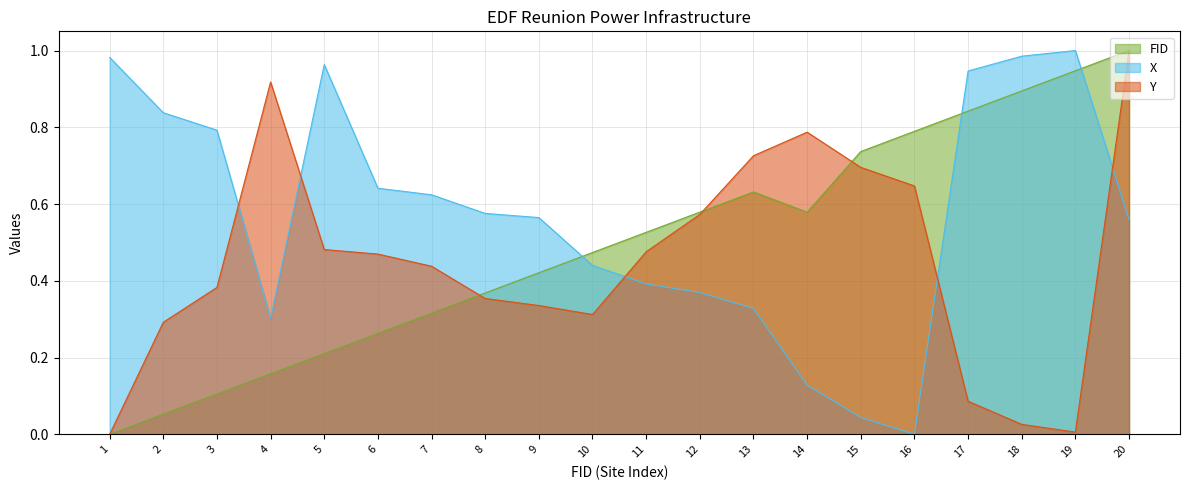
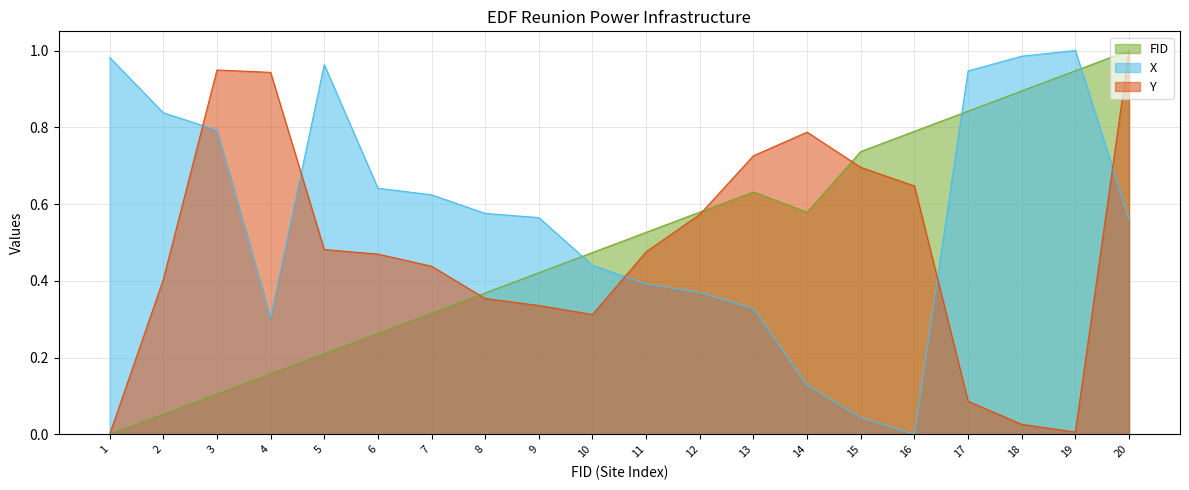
  {
    "FID": {
      "2": 0.05,
      "3": 0.11,
      "4": 0.16,
      "5": 0.21,
      "6": 0.26,
      "7": 0.32,
      "8": 0.37,
      "9": 0.42,
      "10": 0.47,
      "11": 0.53,
      "13": 0.63,
      "14": 0.58,
      "15": 0.74,
      "16": 0.79,
      "17": 0.84,
      "18": 0.89,
      "19": 0.95
    },
    "X": {
      "1": 0.98,
      "2": 0.84,
      "3": 0.79,
      "4": 0.30,
      "5": 0.96,
      "6": 0.64,
      "7": 0.62,
      "8": 0.58,
      "9": 0.56,
      "10": 0.44,
      "11": 0.39,
      "12": 0.37,
      "13": 0.33,
      "14": 0.13,
      "15": 0.04,
      "16": 0.00,
      "17": 0.95,
      "18": 0.99,
      "19": 1.00,
      "20": 0.56
    },
    "Y": {
-     "2": 0.29,
-     "3": 0.38,
-     "4": 0.92,
+     "2": 0.40,
+     "3": 0.95,
+     "4": 0.94,
      "5": 0.48,
      "6": 0.47,
      "7": 0.44,
      "8": 0.35,
      "9": 0.34,
      "10": 0.31,
      "11": 0.48,
      "13": 0.73,
      "14": 0.79,
      "15": 0.70,
      "16": 0.65,
      "17": 0.09,
      "18": 0.03,
      "19": 0.01
    }
  }
